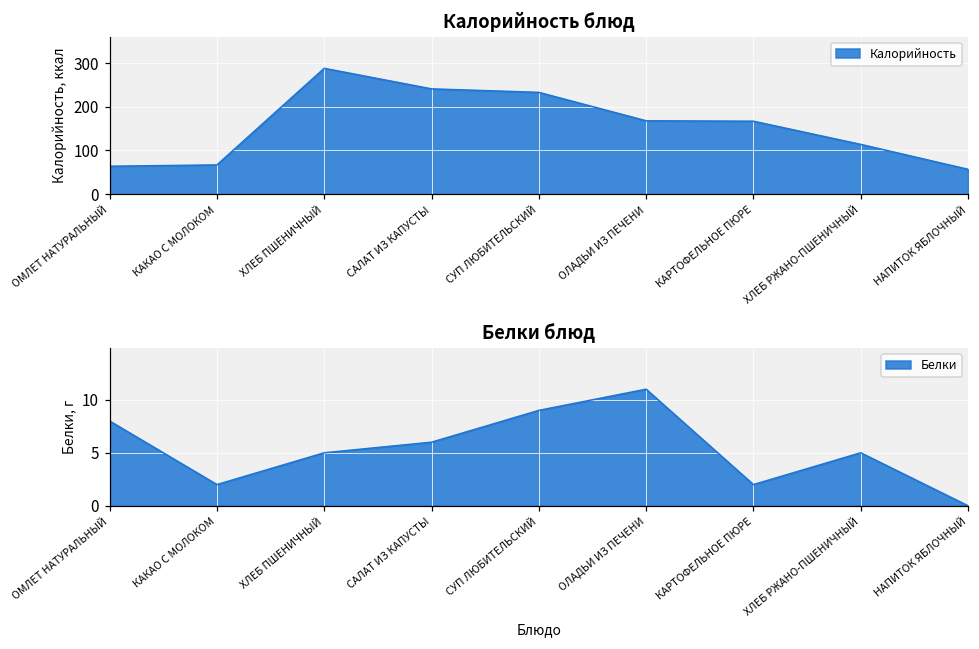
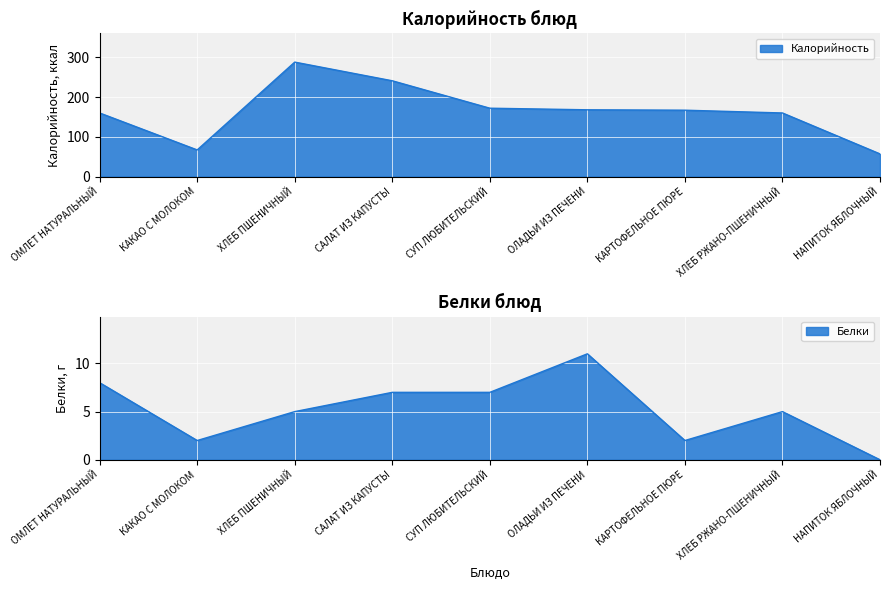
  {
    "Калорийность блюд": {
-     "ОМЛЕТ НАТУРАЛЬНЫЙ": 60,
+     "ОМЛЕТ НАТУРАЛЬНЫЙ": 160,
      "КАКАО С МОЛОКОМ": 70,
      "ХЛЕБ ПШЕНИЧНЫЙ": 290,
      "САЛАТ ИЗ КАПУСТЫ": 240,
-     "СУП ЛЮБИТЕЛЬСКИЙ": 230,
+     "СУП ЛЮБИТЕЛЬСКИЙ": 170,
      "ОЛАДЬИ ИЗ ПЕЧЕНИ": 170,
      "КАРТОФЕЛЬНОЕ ПЮРЕ": 170,
-     "ХЛЕБ РЖАНО-ПШЕНИЧНЫЙ": 110,
+     "ХЛЕБ РЖАНО-ПШЕНИЧНЫЙ": 160,
      "НАПИТОК ЯБЛОЧНЫЙ": 60
    },
    "Белки блюд": {
      "ОМЛЕТ НАТУРАЛЬНЫЙ": 8,
      "КАКАО С МОЛОКОМ": 2,
      "ХЛЕБ ПШЕНИЧНЫЙ": 5,
-     "САЛАТ ИЗ КАПУСТЫ": 6,
-     "СУП ЛЮБИТЕЛЬСКИЙ": 9,
+     "САЛАТ ИЗ КАПУСТЫ": 7,
+     "СУП ЛЮБИТЕЛЬСКИЙ": 7,
      "ОЛАДЬИ ИЗ ПЕЧЕНИ": 11,
      "КАРТОФЕЛЬНОЕ ПЮРЕ": 2,
      "ХЛЕБ РЖАНО-ПШЕНИЧНЫЙ": 5,
      "НАПИТОК ЯБЛОЧНЫЙ": 0
    }
  }
